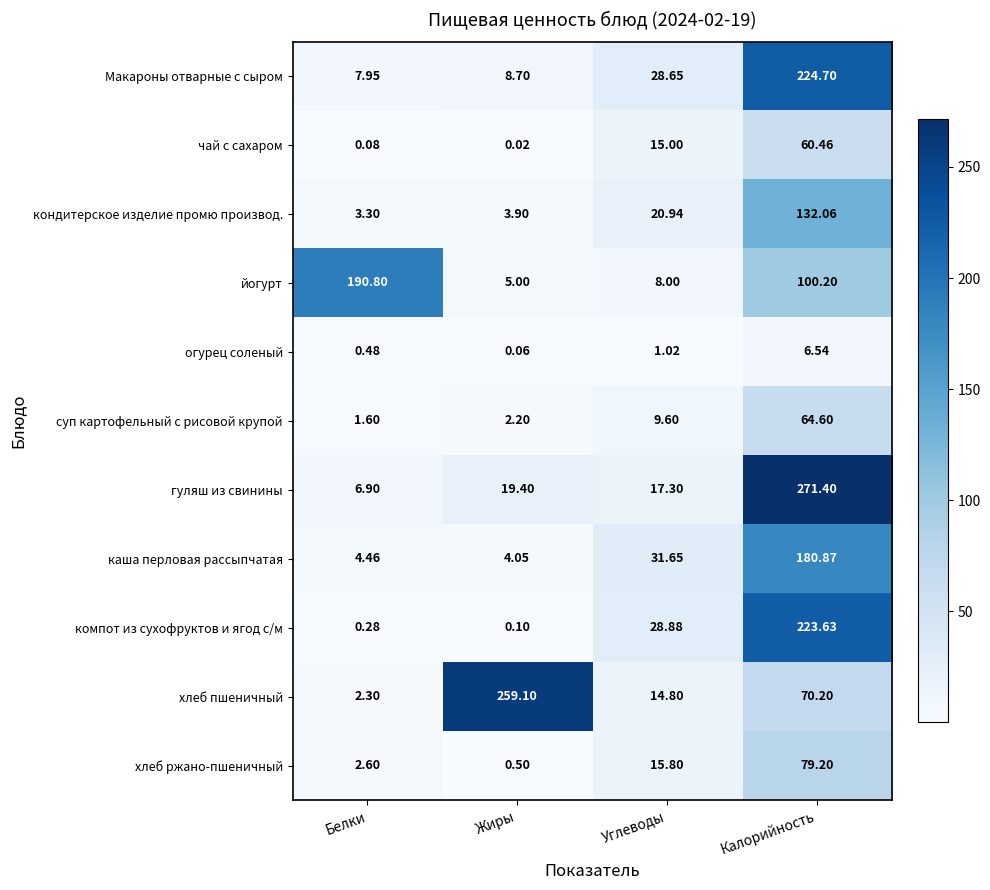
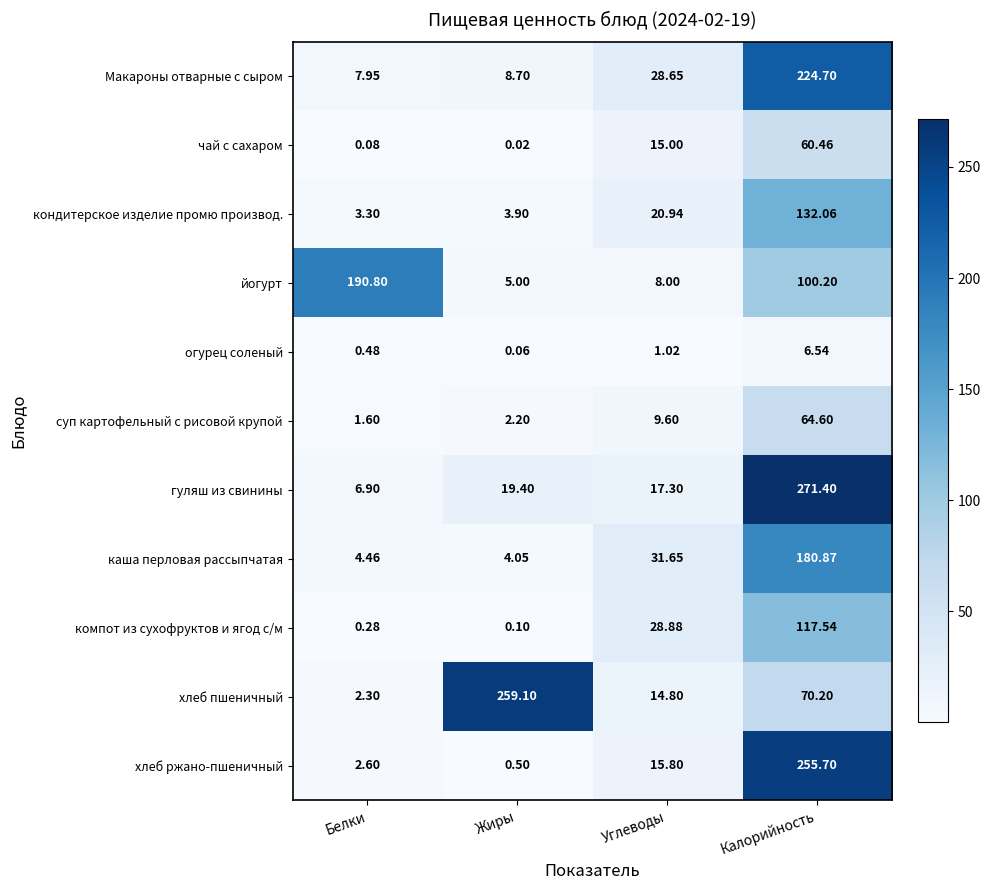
  {
    "Макароны отварные с сыром": {
      "Белки": 7.95,
      "Жиры": 8.70,
      "Углеводы": 28.65,
      "Калорийность": 224.70
    },
    "чай с сахаром": {
      "Белки": 0.08,
      "Жиры": 0.02,
      "Углеводы": 15.00,
      "Калорийность": 60.46
    },
    "кондитерское изделие промю производ.": {
      "Белки": 3.30,
      "Жиры": 3.90,
      "Углеводы": 20.94,
      "Калорийность": 132.06
    },
    "йогурт": {
      "Белки": 190.80,
      "Жиры": 5.00,
      "Углеводы": 8.00,
      "Калорийность": 100.20
    },
    "огурец соленый": {
      "Белки": 0.48,
      "Жиры": 0.06,
      "Углеводы": 1.02,
      "Калорийность": 6.54
    },
    "суп картофельный с рисовой крупой": {
      "Белки": 1.60,
      "Жиры": 2.20,
      "Углеводы": 9.60,
      "Калорийность": 64.60
    },
    "гуляш из свинины": {
      "Белки": 6.90,
      "Жиры": 19.40,
      "Углеводы": 17.30,
      "Калорийность": 271.40
    },
    "каша перловая рассыпчатая": {
      "Белки": 4.46,
      "Жиры": 4.05,
      "Углеводы": 31.65,
      "Калорийность": 180.87
    },
    "компот из сухофруктов и ягод с/м": {
      "Белки": 0.28,
      "Жиры": 0.10,
      "Углеводы": 28.88,
-     "Калорийность": 223.63
+     "Калорийность": 117.54
    },
    "хлеб пшеничный": {
      "Белки": 2.30,
      "Жиры": 259.10,
      "Углеводы": 14.80,
      "Калорийность": 70.20
    },
    "хлеб ржано-пшеничный": {
      "Белки": 2.60,
      "Жиры": 0.50,
      "Углеводы": 15.80,
-     "Калорийность": 79.20
+     "Калорийность": 255.70
    }
  }
